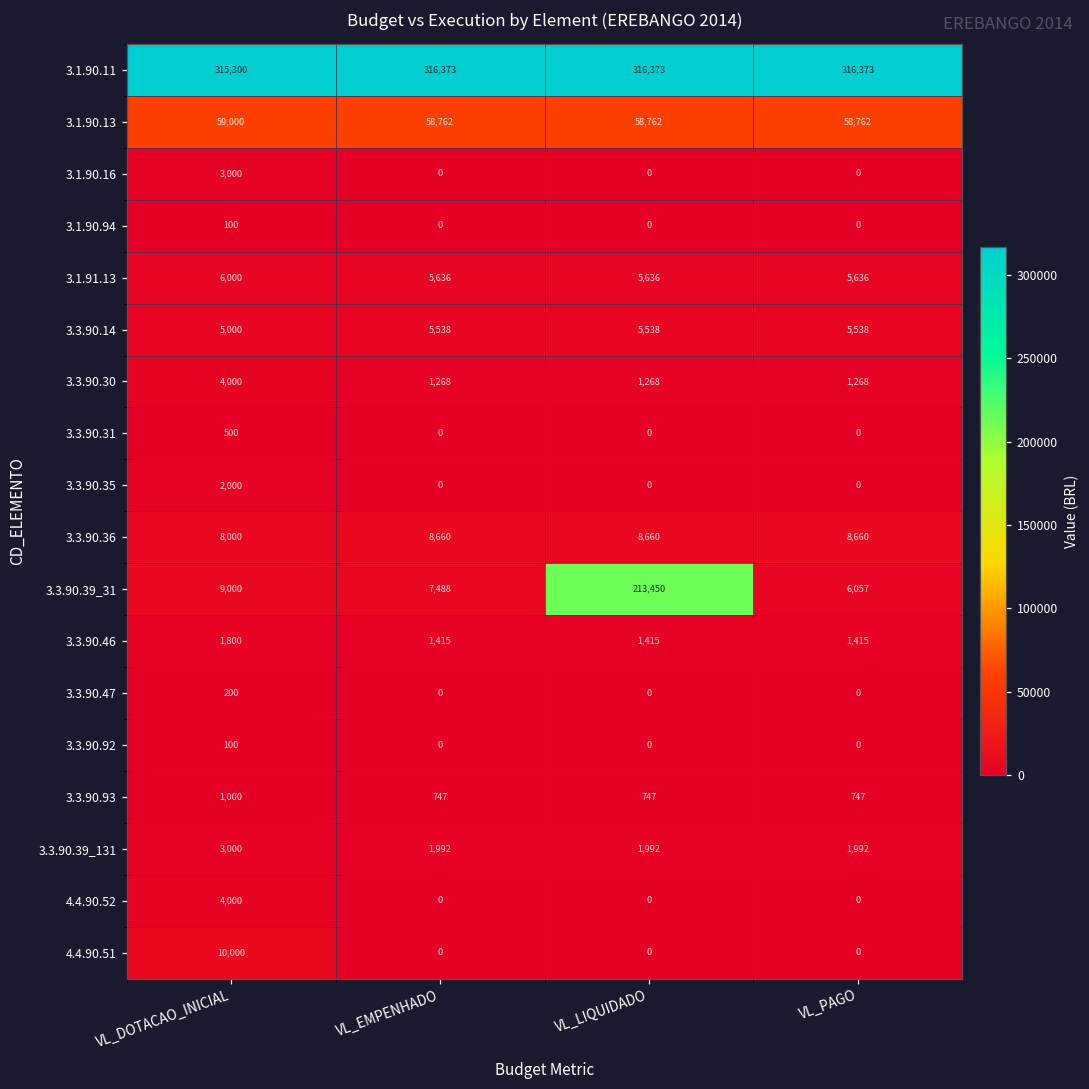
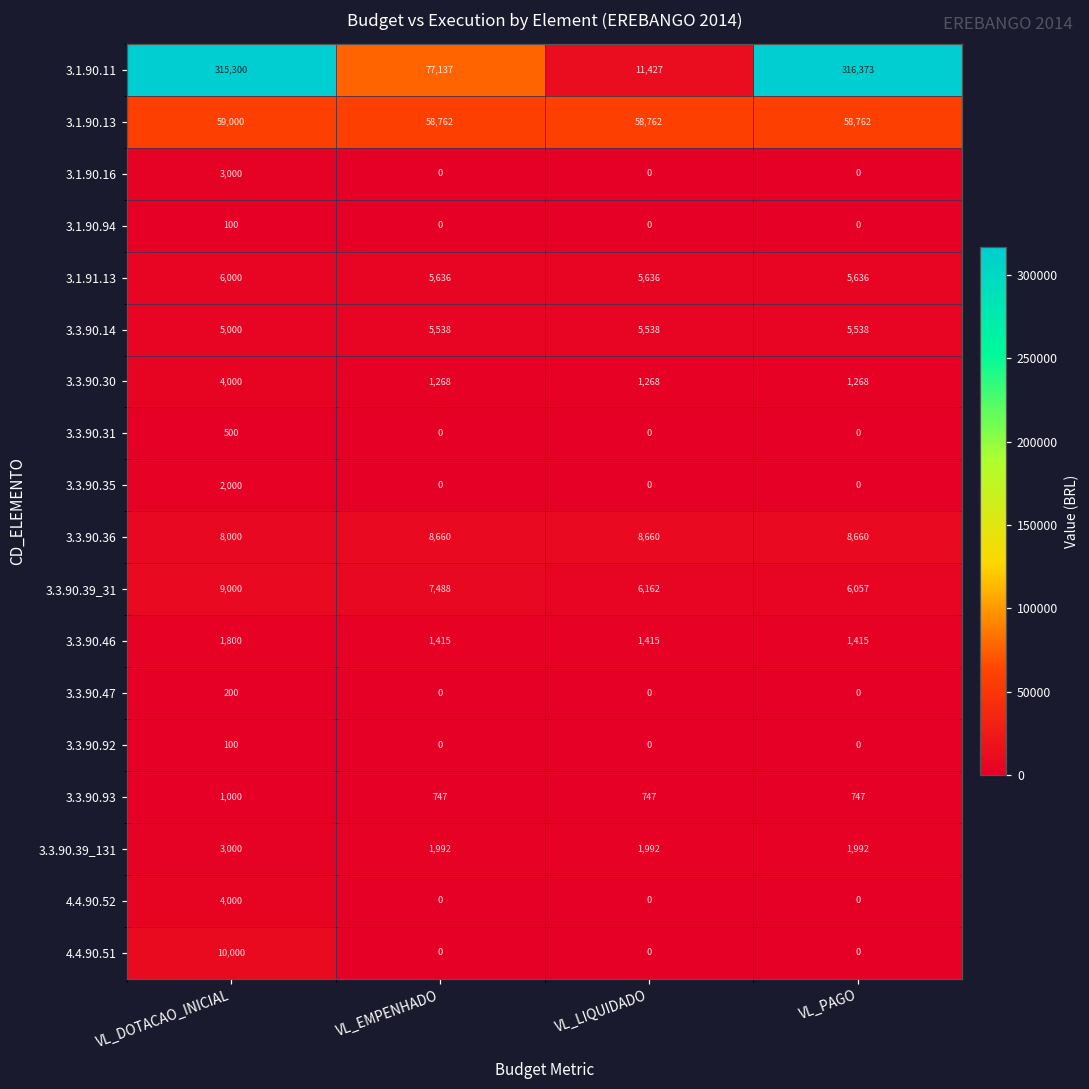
  {
    "3.1.90.11": {
      "VL_DOTACAO_INICIAL": "315,300",
-     "VL_EMPENHADO": "316,373",
-     "VL_LIQUIDADO": "316,373",
+     "VL_EMPENHADO": "77,137",
+     "VL_LIQUIDADO": "11,427",
      "VL_PAGO": "316,373"
    },
    "3.1.90.13": {
      "VL_DOTACAO_INICIAL": "59,000",
      "VL_EMPENHADO": "58,762",
      "VL_LIQUIDADO": "58,762",
      "VL_PAGO": "58,762"
    },
    "3.1.90.16": {
      "VL_DOTACAO_INICIAL": "3,000",
      "VL_EMPENHADO": "0",
      "VL_LIQUIDADO": "0",
      "VL_PAGO": "0"
    },
    "3.1.90.94": {
      "VL_DOTACAO_INICIAL": "100",
      "VL_EMPENHADO": "0",
      "VL_LIQUIDADO": "0",
      "VL_PAGO": "0"
    },
    "3.1.91.13": {
      "VL_DOTACAO_INICIAL": "6,000",
      "VL_EMPENHADO": "5,636",
      "VL_LIQUIDADO": "5,636",
      "VL_PAGO": "5,636"
    },
    "3.3.90.14": {
      "VL_DOTACAO_INICIAL": "5,000",
      "VL_EMPENHADO": "5,538",
      "VL_LIQUIDADO": "5,538",
      "VL_PAGO": "5,538"
    },
    "3.3.90.30": {
      "VL_DOTACAO_INICIAL": "4,000",
      "VL_EMPENHADO": "1,268",
      "VL_LIQUIDADO": "1,268",
      "VL_PAGO": "1,268"
    },
    "3.3.90.31": {
      "VL_DOTACAO_INICIAL": "500",
      "VL_EMPENHADO": "0",
      "VL_LIQUIDADO": "0",
      "VL_PAGO": "0"
    },
    "3.3.90.35": {
      "VL_DOTACAO_INICIAL": "2,000",
      "VL_EMPENHADO": "0",
      "VL_LIQUIDADO": "0",
      "VL_PAGO": "0"
    },
    "3.3.90.36": {
      "VL_DOTACAO_INICIAL": "8,000",
      "VL_EMPENHADO": "8,660",
      "VL_LIQUIDADO": "8,660",
      "VL_PAGO": "8,660"
    },
    "3.3.90.39_31": {
      "VL_DOTACAO_INICIAL": "9,000",
      "VL_EMPENHADO": "7,488",
-     "VL_LIQUIDADO": "213,450",
+     "VL_LIQUIDADO": "6,162",
      "VL_PAGO": "6,057"
    },
    "3.3.90.46": {
      "VL_DOTACAO_INICIAL": "1,800",
      "VL_EMPENHADO": "1,415",
      "VL_LIQUIDADO": "1,415",
      "VL_PAGO": "1,415"
    },
    "3.3.90.47": {
      "VL_DOTACAO_INICIAL": "200",
      "VL_EMPENHADO": "0",
      "VL_LIQUIDADO": "0",
      "VL_PAGO": "0"
    },
    "3.3.90.92": {
      "VL_DOTACAO_INICIAL": "100",
      "VL_EMPENHADO": "0",
      "VL_LIQUIDADO": "0",
      "VL_PAGO": "0"
    },
    "3.3.90.93": {
      "VL_DOTACAO_INICIAL": "1,000",
      "VL_EMPENHADO": "747",
      "VL_LIQUIDADO": "747",
      "VL_PAGO": "747"
    },
    "3.3.90.39_131": {
      "VL_DOTACAO_INICIAL": "3,000",
      "VL_EMPENHADO": "1,992",
      "VL_LIQUIDADO": "1,992",
      "VL_PAGO": "1,992"
    },
    "4.4.90.52": {
      "VL_DOTACAO_INICIAL": "4,000",
      "VL_EMPENHADO": "0",
      "VL_LIQUIDADO": "0",
      "VL_PAGO": "0"
    },
    "4.4.90.51": {
      "VL_DOTACAO_INICIAL": "10,000",
      "VL_EMPENHADO": "0",
      "VL_LIQUIDADO": "0",
      "VL_PAGO": "0"
    }
  }
